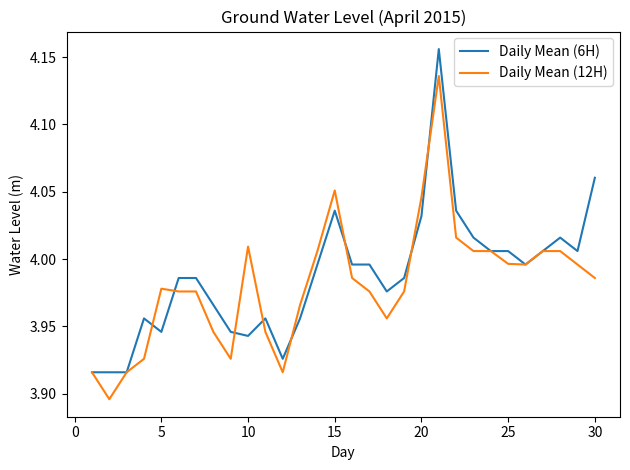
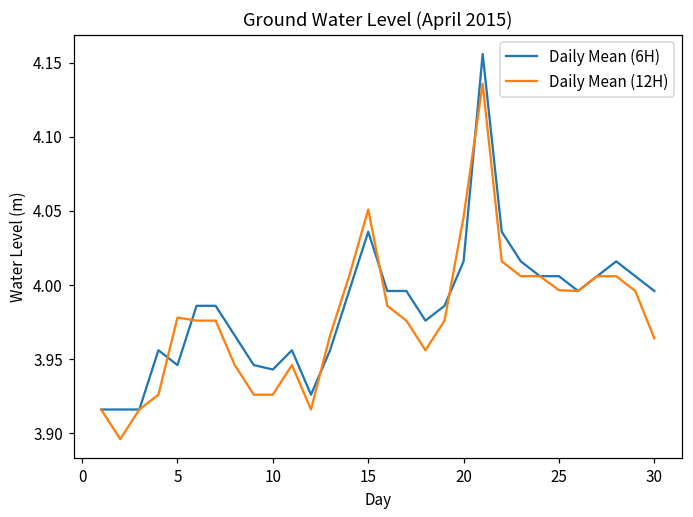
  {
    "Daily Mean (6H)": {
      "5": 3.946,
      "10": 3.943,
      "15": 4.036,
-     "20": 4.032,
+     "20": 4.016,
      "25": 4.006,
-     "30": 4.060
+     "30": 3.996
    },
    "Daily Mean (12H)": {
      "5": 3.978,
-     "10": 4.009,
+     "10": 3.926,
      "15": 4.051,
      "20": 4.046,
      "25": 3.997,
-     "30": 3.986
+     "30": 3.964
    }
  }
